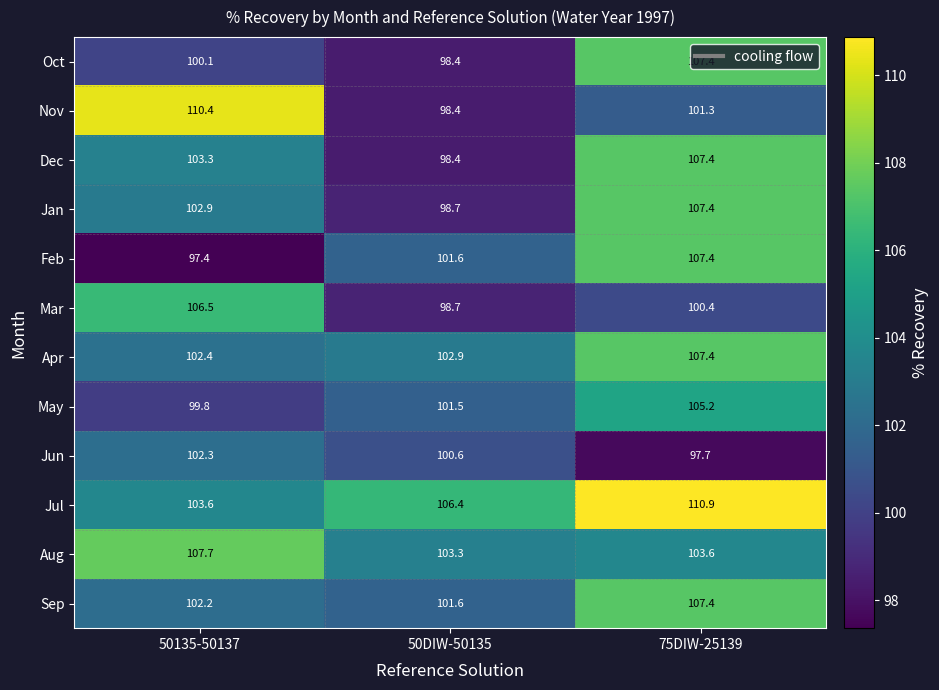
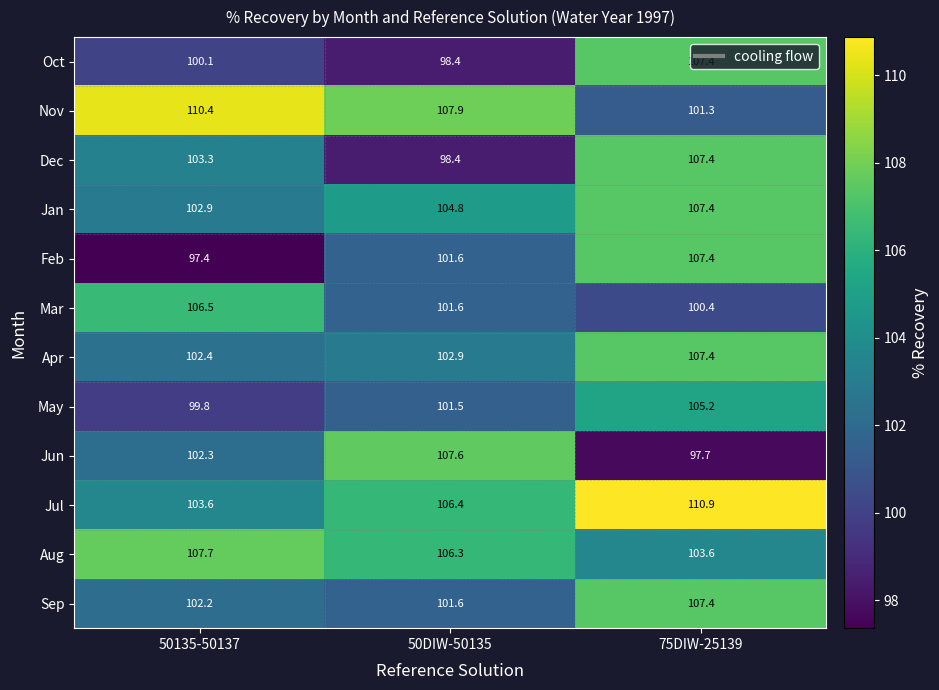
  {
    "Oct": {
      "50135-50137": 100.1,
      "50DIW-50135": 98.4
    },
    "Nov": {
      "50135-50137": 110.4,
-     "50DIW-50135": 98.4,
+     "50DIW-50135": 107.9,
      "75DIW-25139": 101.3
    },
    "Dec": {
      "50135-50137": 103.3,
      "50DIW-50135": 98.4,
      "75DIW-25139": 107.4
    },
    "Jan": {
      "50135-50137": 102.9,
-     "50DIW-50135": 98.7,
+     "50DIW-50135": 104.8,
      "75DIW-25139": 107.4
    },
    "Feb": {
      "50135-50137": 97.4,
      "50DIW-50135": 101.6,
      "75DIW-25139": 107.4
    },
    "Mar": {
      "50135-50137": 106.5,
-     "50DIW-50135": 98.7,
+     "50DIW-50135": 101.6,
      "75DIW-25139": 100.4
    },
    "Apr": {
      "50135-50137": 102.4,
      "50DIW-50135": 102.9,
      "75DIW-25139": 107.4
    },
    "May": {
      "50135-50137": 99.8,
      "50DIW-50135": 101.5,
      "75DIW-25139": 105.2
    },
    "Jun": {
      "50135-50137": 102.3,
-     "50DIW-50135": 100.6,
+     "50DIW-50135": 107.6,
      "75DIW-25139": 97.7
    },
    "Jul": {
      "50135-50137": 103.6,
      "50DIW-50135": 106.4,
      "75DIW-25139": 110.9
    },
    "Aug": {
      "50135-50137": 107.7,
-     "50DIW-50135": 103.3,
+     "50DIW-50135": 106.3,
      "75DIW-25139": 103.6
    },
    "Sep": {
      "50135-50137": 102.2,
      "50DIW-50135": 101.6,
      "75DIW-25139": 107.4
    }
  }
